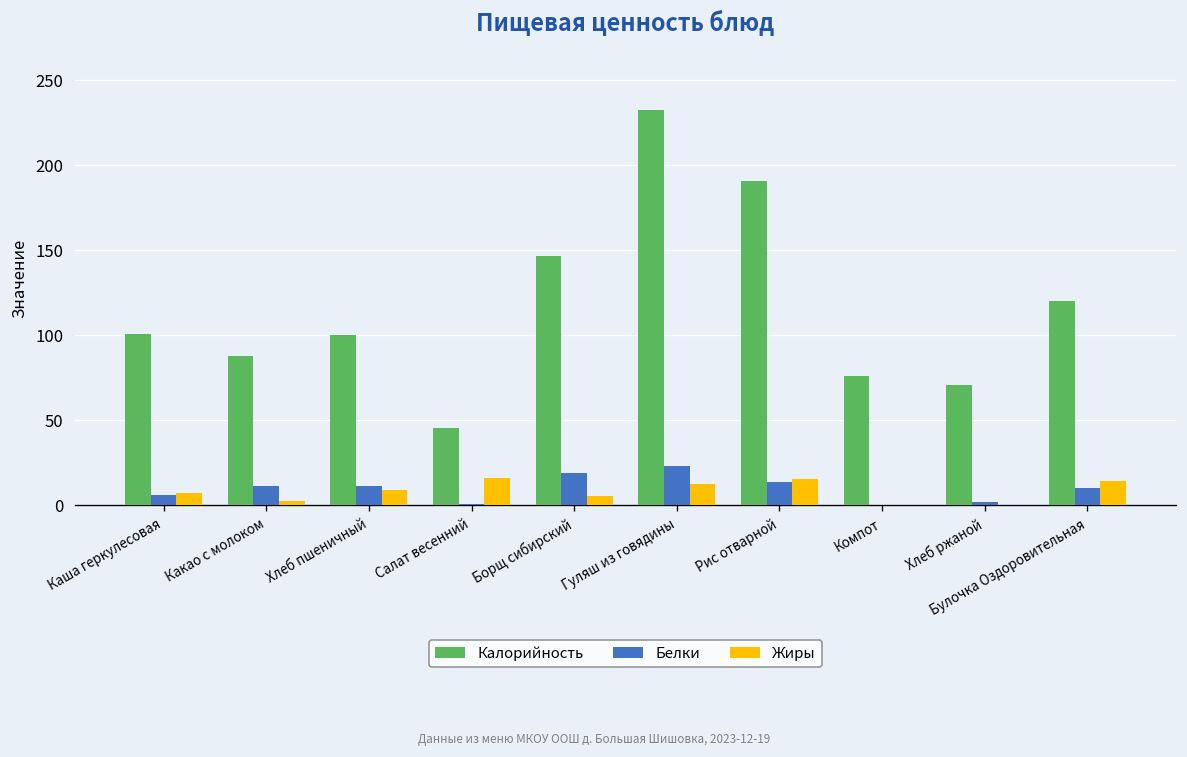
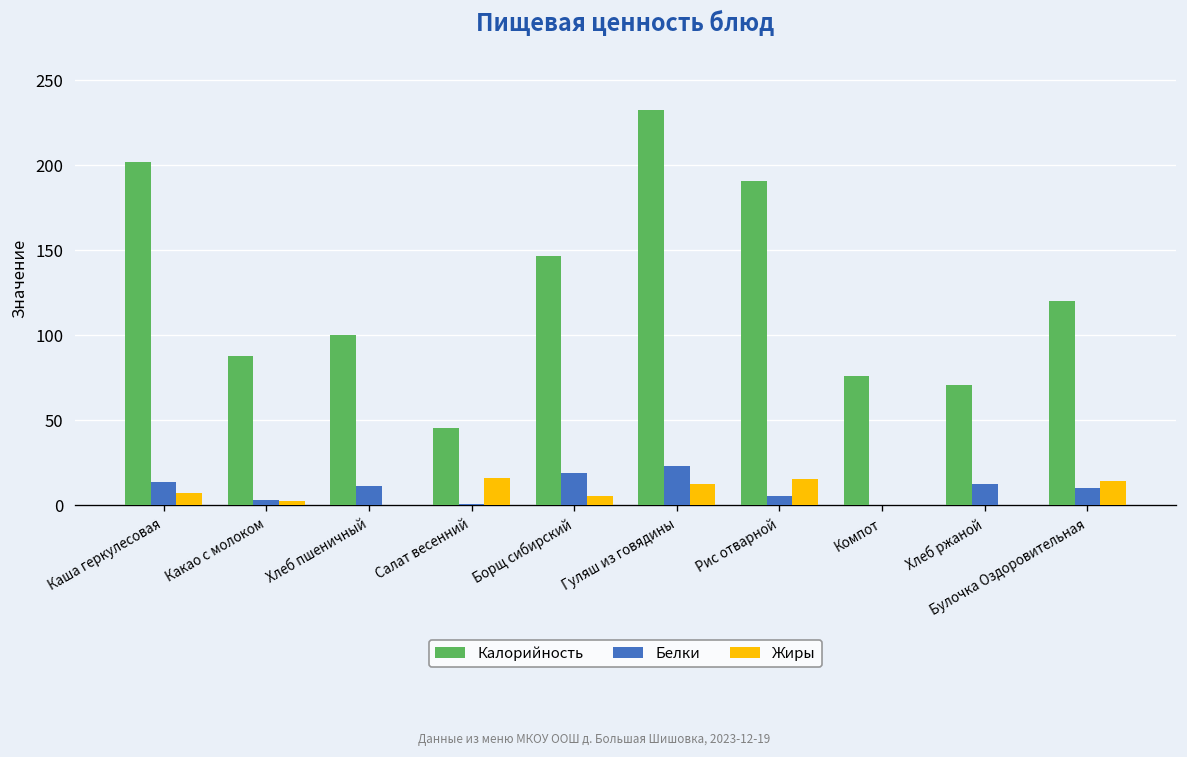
  {
    "Калорийность": {
-     "Каша геркулесовая": 101,
+     "Каша геркулесовая": 202,
      "Какао с молоком": 88,
      "Хлеб пшеничный": 100,
      "Салат весенний": 46,
      "Борщ сибирский": 147,
      "Гуляш из говядины": 233,
      "Рис отварной": 191,
      "Компот": 76,
      "Хлеб ржаной": 71,
      "Булочка Оздоровительная": 120
    },
    "Белки": {
-     "Каша геркулесовая": 6,
-     "Какао с молоком": 11,
+     "Каша геркулесовая": 14,
+     "Какао с молоком": 3,
      "Хлеб пшеничный": 12,
      "Борщ сибирский": 19,
      "Гуляш из говядины": 23,
-     "Рис отварной": 14,
+     "Рис отварной": 5,
      "Компот": 0,
-     "Хлеб ржаной": 2,
+     "Хлеб ржаной": 12,
      "Булочка Оздоровительная": 10
    },
    "Жиры": {
      "Каша геркулесовая": 7,
      "Какао с молоком": 3,
-     "Хлеб пшеничный": 9,
+     "Хлеб пшеничный": 0,
      "Салат весенний": 16,
      "Борщ сибирский": 5,
      "Гуляш из говядины": 13,
      "Рис отварной": 16,
      "Компот": 0,
      "Хлеб ржаной": 0,
      "Булочка Оздоровительная": 14
    }
  }
